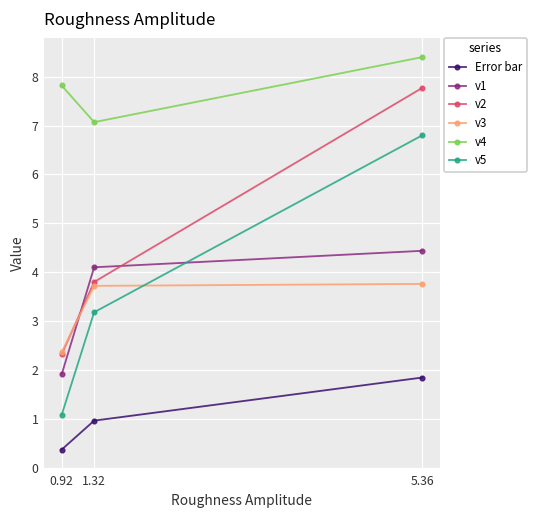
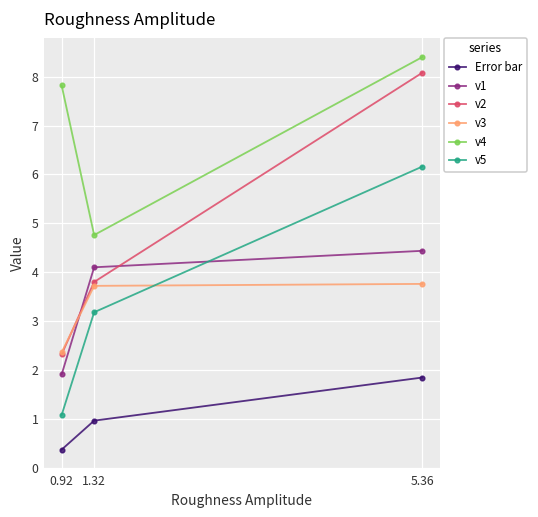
  {
    "Error bar": {
      "0.92": 0.4,
      "1.32": 1.0,
      "5.36": 1.8
    },
    "v1": {
      "0.92": 1.9,
      "1.32": 4.1,
      "5.36": 4.4
    },
    "v2": {
      "1.32": 3.8,
-     "5.36": 7.8
+     "5.36": 8.1
    },
    "v3": {
      "1.32": 3.7,
      "5.36": 3.8
    },
    "v4": {
      "0.92": 7.8,
-     "1.32": 7.1,
+     "1.32": 4.8,
      "5.36": 8.4
    },
    "v5": {
      "0.92": 1.1,
      "1.32": 3.2,
-     "5.36": 6.8
+     "5.36": 6.2
    }
  }
